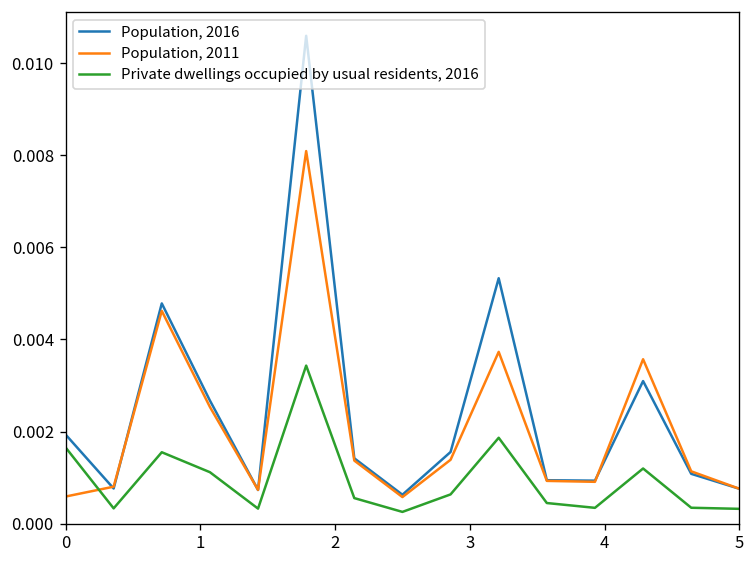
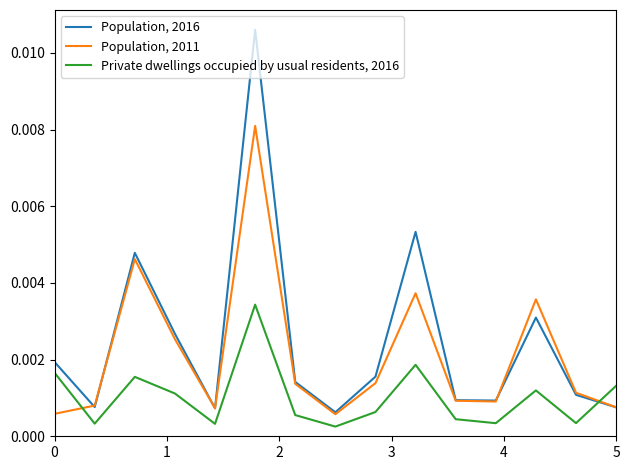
  {
    "Population, 2016": {
      "0": 0.0019
    },
    "Population, 2011": {
      "0": 0.0006
    },
    "Private dwellings occupied by usual residents, 2016": {
      "0": 0.0017,
-     "5": 0.0003
+     "5": 0.0013
    }
  }
